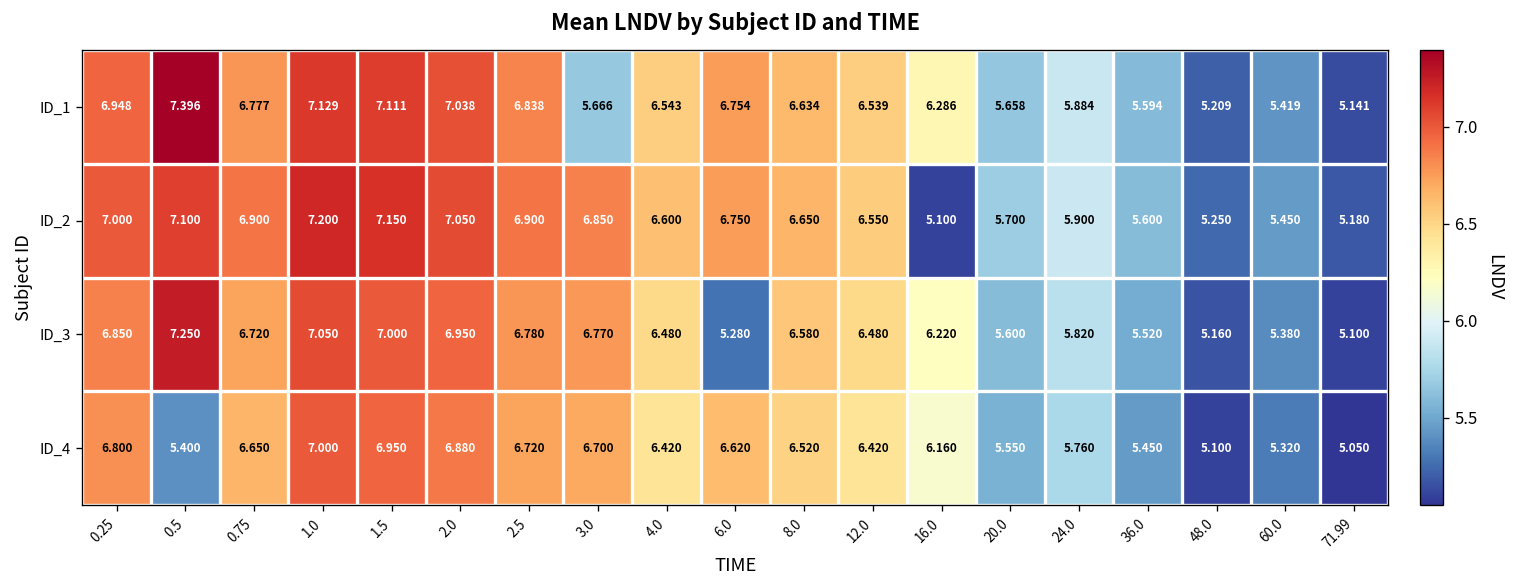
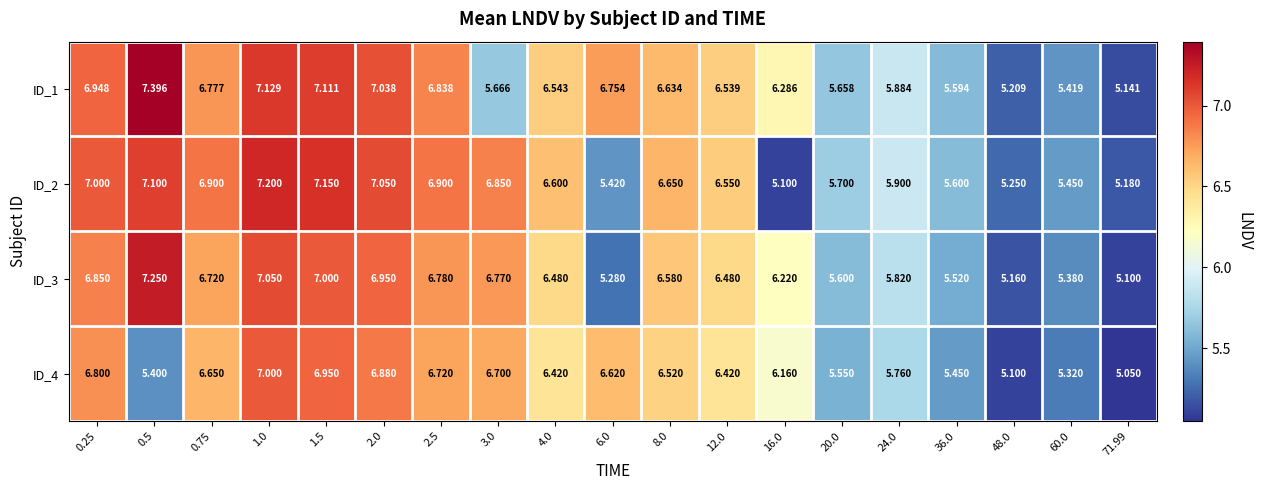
  {
    "ID_1": {
      "0.25": 6.948,
      "0.5": 7.396,
      "0.75": 6.777,
      "1.0": 7.129,
      "1.5": 7.111,
      "2.0": 7.038,
      "2.5": 6.838,
      "3.0": 5.666,
      "4.0": 6.543,
      "6.0": 6.754,
      "8.0": 6.634,
      "12.0": 6.539,
      "16.0": 6.286,
      "20.0": 5.658,
      "24.0": 5.884,
      "36.0": 5.594,
      "48.0": 5.209,
      "60.0": 5.419,
      "71.99": 5.141
    },
    "ID_2": {
      "0.25": 7.000,
      "0.5": 7.100,
      "0.75": 6.900,
      "1.0": 7.200,
      "1.5": 7.150,
      "2.0": 7.050,
      "2.5": 6.900,
      "3.0": 6.850,
      "4.0": 6.600,
-     "6.0": 6.750,
+     "6.0": 5.420,
      "8.0": 6.650,
      "12.0": 6.550,
      "16.0": 5.100,
      "20.0": 5.700,
      "24.0": 5.900,
      "36.0": 5.600,
      "48.0": 5.250,
      "60.0": 5.450,
      "71.99": 5.180
    },
    "ID_3": {
      "0.25": 6.850,
      "0.5": 7.250,
      "0.75": 6.720,
      "1.0": 7.050,
      "1.5": 7.000,
      "2.0": 6.950,
      "2.5": 6.780,
      "3.0": 6.770,
      "4.0": 6.480,
      "6.0": 5.280,
      "8.0": 6.580,
      "12.0": 6.480,
      "16.0": 6.220,
      "20.0": 5.600,
      "24.0": 5.820,
      "36.0": 5.520,
      "48.0": 5.160,
      "60.0": 5.380,
      "71.99": 5.100
    },
    "ID_4": {
      "0.25": 6.800,
      "0.5": 5.400,
      "0.75": 6.650,
      "1.0": 7.000,
      "1.5": 6.950,
      "2.0": 6.880,
      "2.5": 6.720,
      "3.0": 6.700,
      "4.0": 6.420,
      "6.0": 6.620,
      "8.0": 6.520,
      "12.0": 6.420,
      "16.0": 6.160,
      "20.0": 5.550,
      "24.0": 5.760,
      "36.0": 5.450,
      "48.0": 5.100,
      "60.0": 5.320,
      "71.99": 5.050
    }
  }
